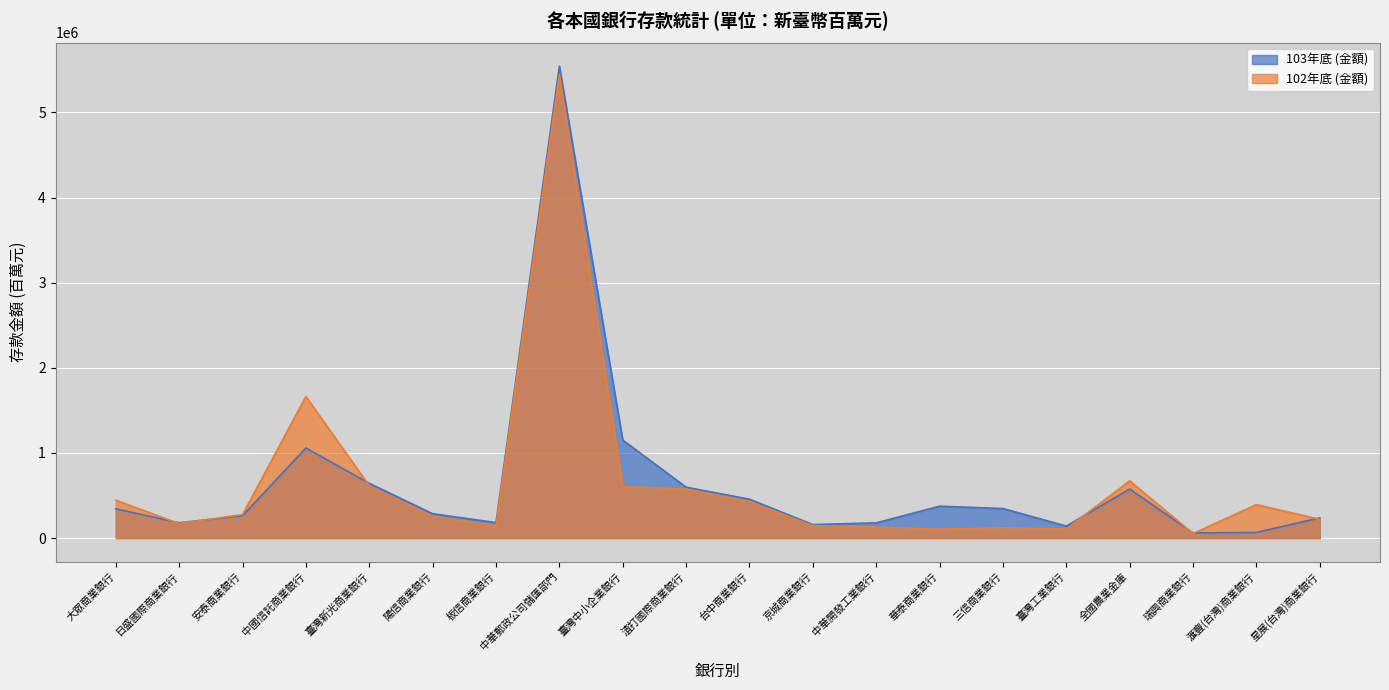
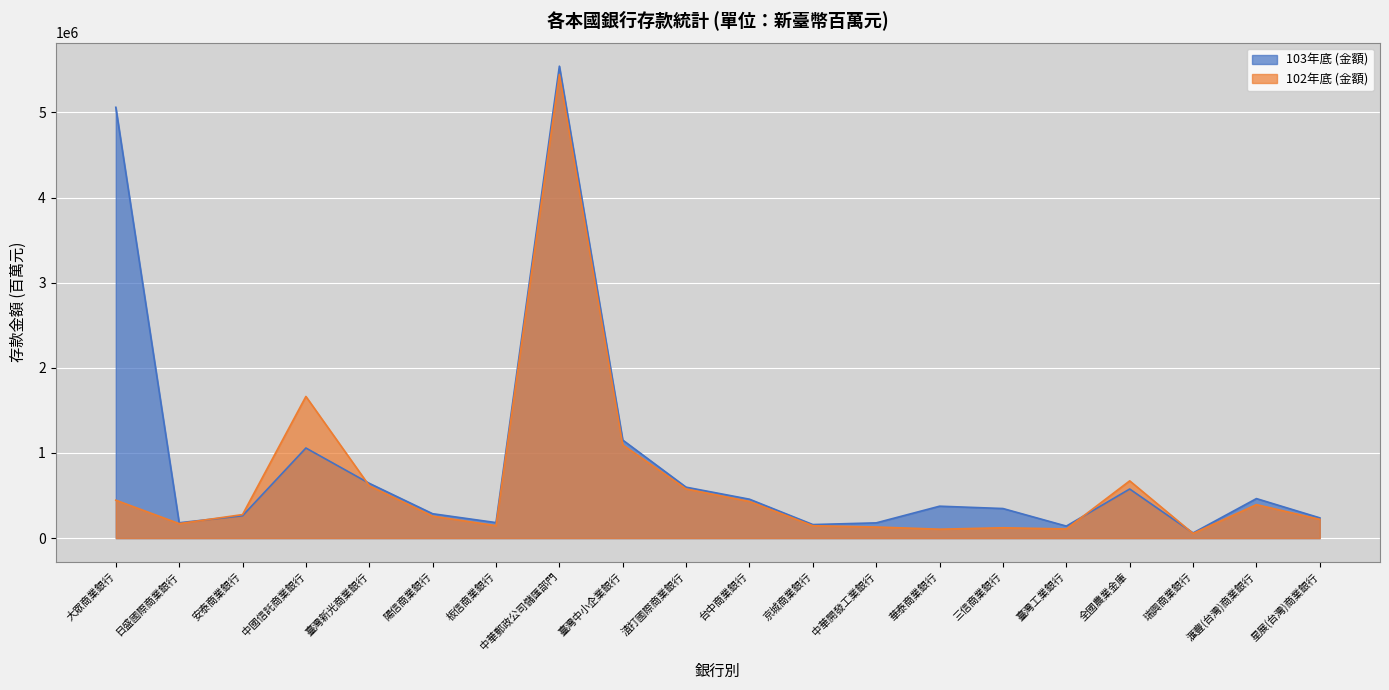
  {
    "103年底 (金額)": {
-     "大眾商業銀行": 300000,
+     "大眾商業銀行": 5100000,
      "中國信託商業銀行": 1100000,
      "板信商業銀行": 200000,
      "中華郵政公司儲匯部門": 5500000,
      "臺灣中小企業銀行": 1200000,
      "中華開發工業銀行": 200000,
      "華泰商業銀行": 400000,
      "三信商業銀行": 300000,
      "臺灣工業銀行": 100000,
      "全國農業金庫": 600000,
-     "滙豐(台灣)商業銀行": 100000
+     "滙豐(台灣)商業銀行": 500000
    },
    "102年底 (金額)": {
      "大眾商業銀行": 400000,
      "中國信託商業銀行": 1700000,
      "板信商業銀行": 100000,
      "中華郵政公司儲匯部門": 5400000,
-     "臺灣中小企業銀行": 600000,
+     "臺灣中小企業銀行": 1100000,
      "中華開發工業銀行": 100000,
      "華泰商業銀行": 100000,
      "三信商業銀行": 100000,
      "臺灣工業銀行": 100000,
      "全國農業金庫": 700000,
      "滙豐(台灣)商業銀行": 400000
    }
  }
